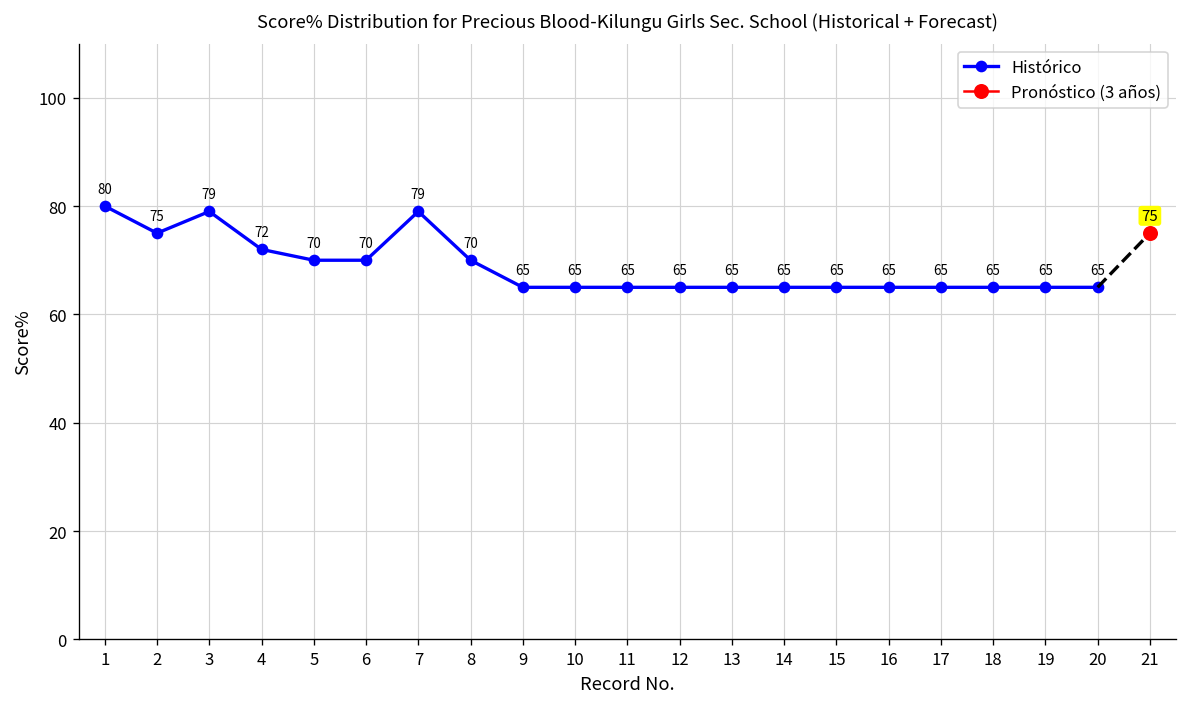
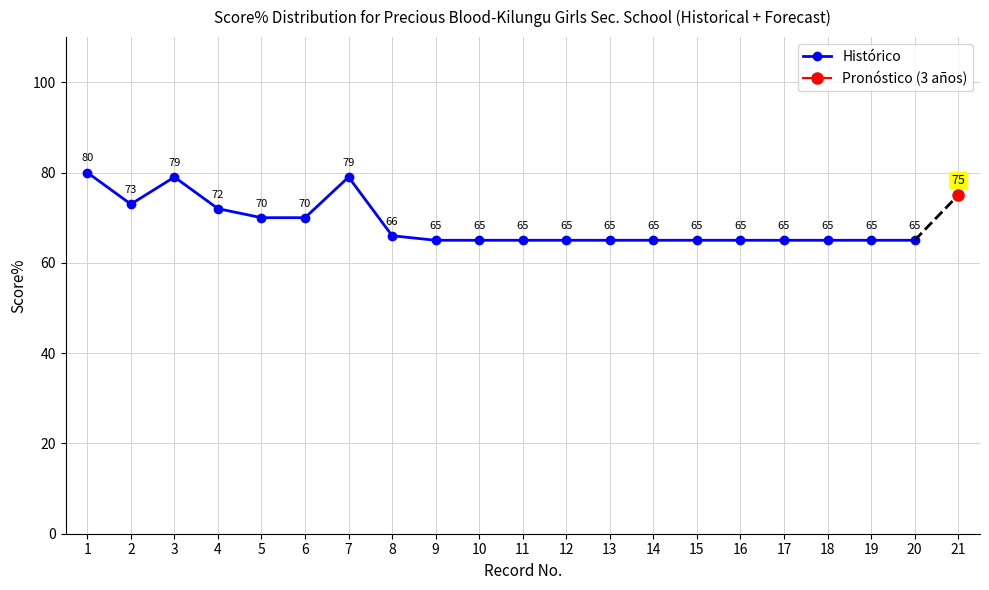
  {
    "Histórico": {
      "1": 80,
-     "2": 75,
+     "2": 73,
      "3": 79,
      "4": 72,
      "5": 70,
      "6": 70,
      "7": 79,
-     "8": 70,
+     "8": 66,
      "9": 65,
      "10": 65,
      "11": 65,
      "12": 65,
      "13": 65,
      "14": 65,
      "15": 65,
      "16": 65,
      "17": 65,
      "18": 65,
      "19": 65
    }
  }
